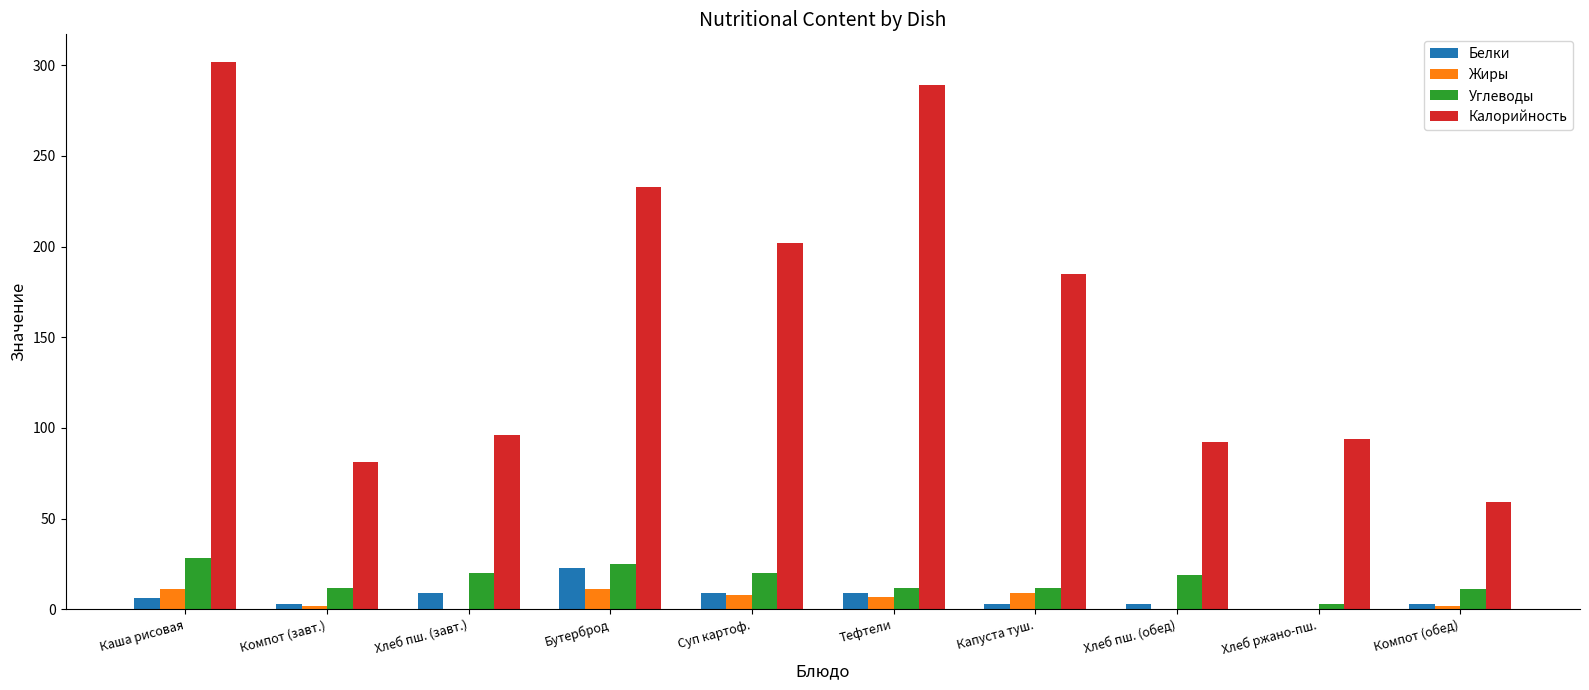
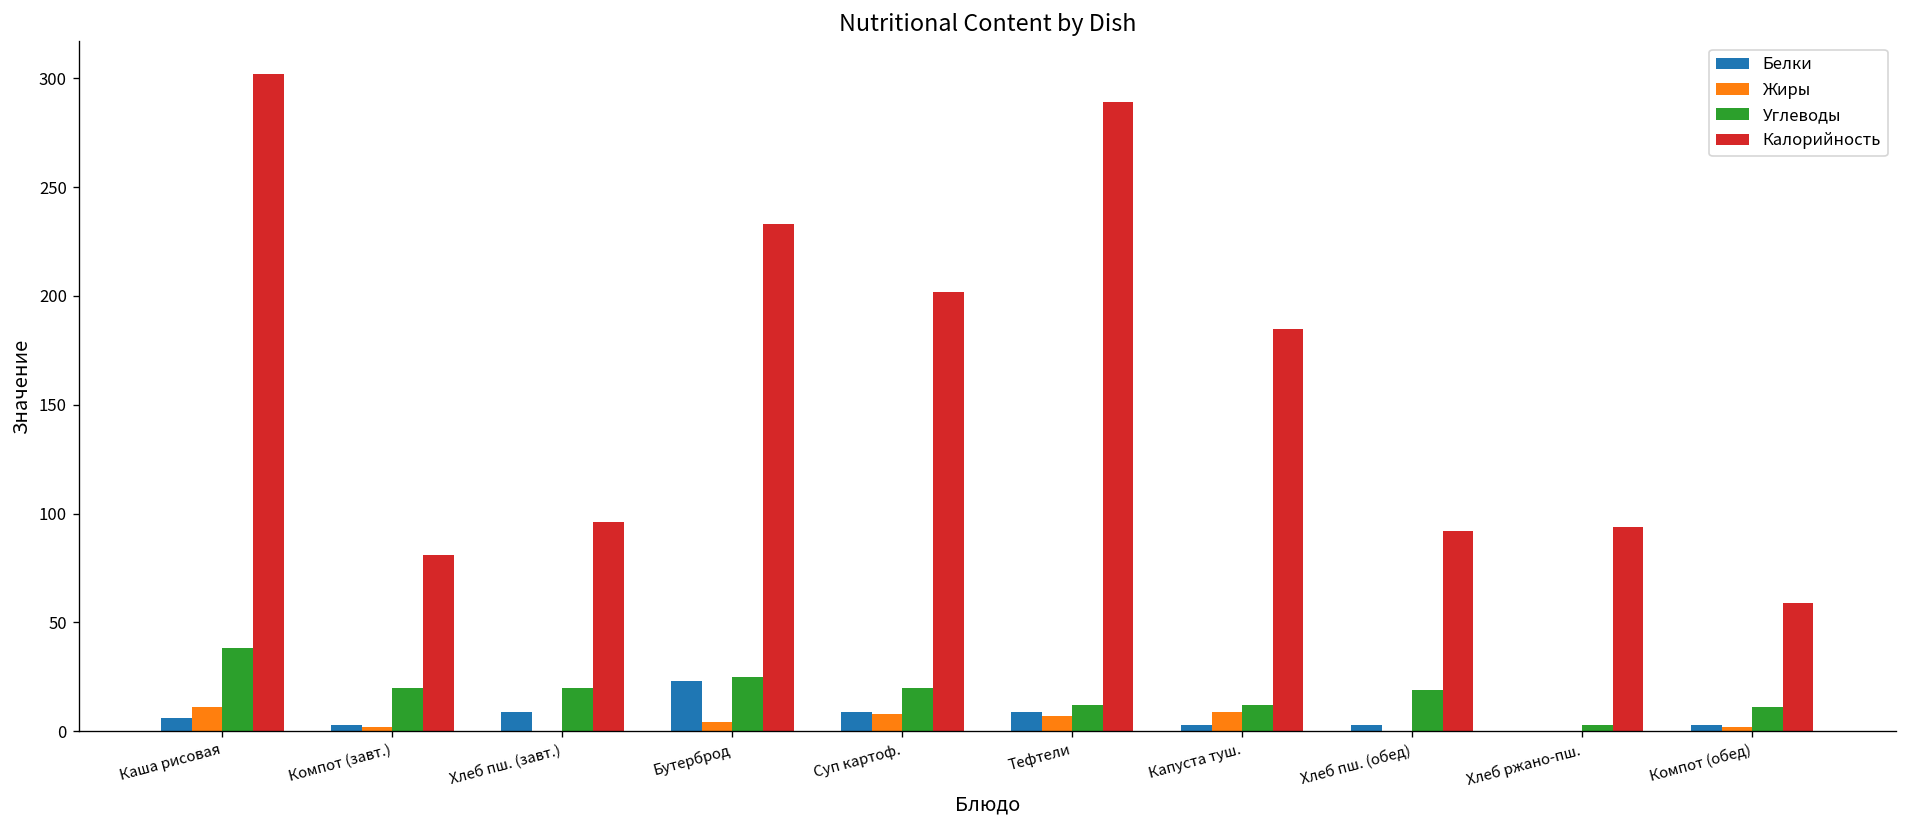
  {
    "Белки": {
      "Каша рисовая": 6,
      "Компот (завт.)": 3,
      "Хлеб пш. (завт.)": 9,
      "Бутерброд": 23,
      "Суп картоф.": 9,
      "Тефтели": 9,
      "Капуста туш.": 3,
      "Хлеб пш. (обед)": 3,
      "Хлеб ржано-пш.": 0,
      "Компот (обед)": 3
    },
    "Жиры": {
      "Каша рисовая": 11,
      "Компот (завт.)": 2,
      "Хлеб пш. (завт.)": 0,
-     "Бутерброд": 11,
+     "Бутерброд": 4,
      "Суп картоф.": 8,
      "Тефтели": 7,
      "Капуста туш.": 9,
      "Хлеб пш. (обед)": 0,
      "Хлеб ржано-пш.": 0,
      "Компот (обед)": 2
    },
    "Углеводы": {
-     "Каша рисовая": 28,
-     "Компот (завт.)": 12,
+     "Каша рисовая": 38,
+     "Компот (завт.)": 20,
      "Хлеб пш. (завт.)": 20,
      "Бутерброд": 25,
      "Суп картоф.": 20,
      "Тефтели": 12,
      "Капуста туш.": 12,
      "Хлеб пш. (обед)": 19,
      "Хлеб ржано-пш.": 3,
      "Компот (обед)": 11
    },
    "Калорийность": {
      "Каша рисовая": 302,
      "Компот (завт.)": 81,
      "Хлеб пш. (завт.)": 96,
      "Бутерброд": 233,
      "Суп картоф.": 202,
      "Тефтели": 289,
      "Капуста туш.": 185,
      "Хлеб пш. (обед)": 92,
      "Хлеб ржано-пш.": 94,
      "Компот (обед)": 59
    }
  }
